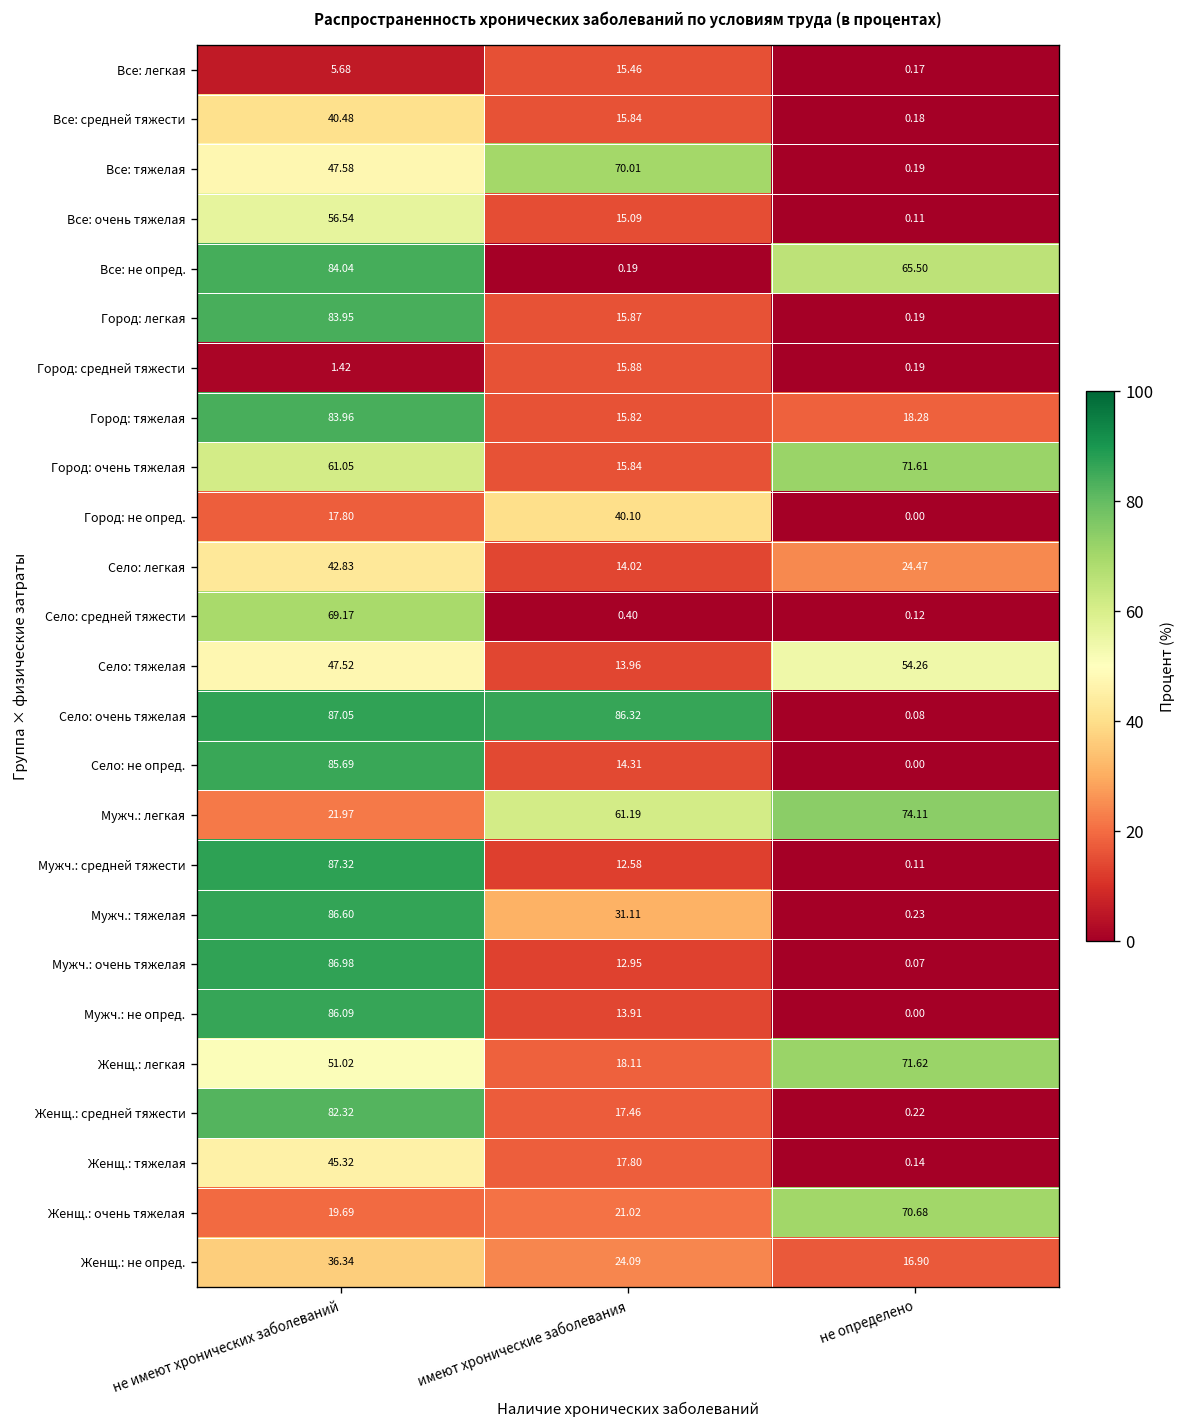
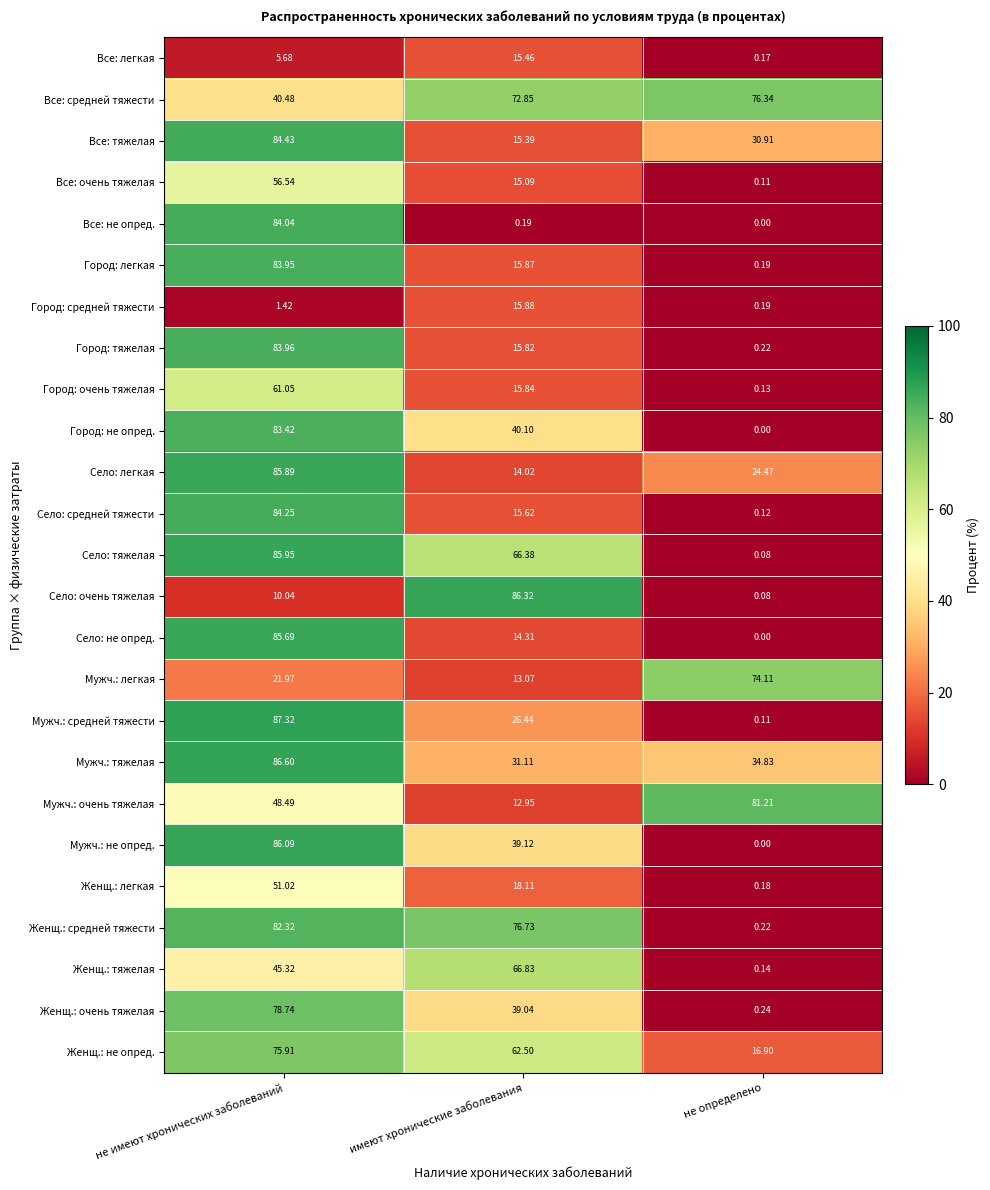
  {
    "Все: легкая": {
      "не имеют хронических заболеваний": 5.68,
      "имеют хронические заболевания": 15.46,
      "не определено": 0.17
    },
    "Все: средней тяжести": {
      "не имеют хронических заболеваний": 40.48,
-     "имеют хронические заболевания": 15.84,
-     "не определено": 0.18
+     "имеют хронические заболевания": 72.85,
+     "не определено": 76.34
    },
    "Все: тяжелая": {
-     "не имеют хронических заболеваний": 47.58,
-     "имеют хронические заболевания": 70.01,
-     "не определено": 0.19
+     "не имеют хронических заболеваний": 84.43,
+     "имеют хронические заболевания": 15.39,
+     "не определено": 30.91
    },
    "Все: очень тяжелая": {
      "не имеют хронических заболеваний": 56.54,
      "имеют хронические заболевания": 15.09,
      "не определено": 0.11
    },
    "Все: не опред.": {
      "не имеют хронических заболеваний": 84.04,
      "имеют хронические заболевания": 0.19,
-     "не определено": 65.50
+     "не определено": 0.00
    },
    "Город: легкая": {
      "не имеют хронических заболеваний": 83.95,
      "имеют хронические заболевания": 15.87,
      "не определено": 0.19
    },
    "Город: средней тяжести": {
      "не имеют хронических заболеваний": 1.42,
      "имеют хронические заболевания": 15.88,
      "не определено": 0.19
    },
    "Город: тяжелая": {
      "не имеют хронических заболеваний": 83.96,
      "имеют хронические заболевания": 15.82,
-     "не определено": 18.28
+     "не определено": 0.22
    },
    "Город: очень тяжелая": {
      "не имеют хронических заболеваний": 61.05,
      "имеют хронические заболевания": 15.84,
-     "не определено": 71.61
+     "не определено": 0.13
    },
    "Город: не опред.": {
-     "не имеют хронических заболеваний": 17.80,
+     "не имеют хронических заболеваний": 83.42,
      "имеют хронические заболевания": 40.10,
      "не определено": 0.00
    },
    "Село: легкая": {
-     "не имеют хронических заболеваний": 42.83,
+     "не имеют хронических заболеваний": 85.89,
      "имеют хронические заболевания": 14.02,
      "не определено": 24.47
    },
    "Село: средней тяжести": {
-     "не имеют хронических заболеваний": 69.17,
-     "имеют хронические заболевания": 0.40,
+     "не имеют хронических заболеваний": 84.25,
+     "имеют хронические заболевания": 15.62,
      "не определено": 0.12
    },
    "Село: тяжелая": {
-     "не имеют хронических заболеваний": 47.52,
-     "имеют хронические заболевания": 13.96,
-     "не определено": 54.26
+     "не имеют хронических заболеваний": 85.95,
+     "имеют хронические заболевания": 66.38,
+     "не определено": 0.08
    },
    "Село: очень тяжелая": {
-     "не имеют хронических заболеваний": 87.05,
+     "не имеют хронических заболеваний": 10.04,
      "имеют хронические заболевания": 86.32,
      "не определено": 0.08
    },
    "Село: не опред.": {
      "не имеют хронических заболеваний": 85.69,
      "имеют хронические заболевания": 14.31,
      "не определено": 0.00
    },
    "Мужч.: легкая": {
      "не имеют хронических заболеваний": 21.97,
-     "имеют хронические заболевания": 61.19,
+     "имеют хронические заболевания": 13.07,
      "не определено": 74.11
    },
    "Мужч.: средней тяжести": {
      "не имеют хронических заболеваний": 87.32,
-     "имеют хронические заболевания": 12.58,
+     "имеют хронические заболевания": 26.44,
      "не определено": 0.11
    },
    "Мужч.: тяжелая": {
      "не имеют хронических заболеваний": 86.60,
      "имеют хронические заболевания": 31.11,
-     "не определено": 0.23
+     "не определено": 34.83
    },
    "Мужч.: очень тяжелая": {
-     "не имеют хронических заболеваний": 86.98,
+     "не имеют хронических заболеваний": 48.49,
      "имеют хронические заболевания": 12.95,
-     "не определено": 0.07
+     "не определено": 81.21
    },
    "Мужч.: не опред.": {
      "не имеют хронических заболеваний": 86.09,
-     "имеют хронические заболевания": 13.91,
+     "имеют хронические заболевания": 39.12,
      "не определено": 0.00
    },
    "Женщ.: легкая": {
      "не имеют хронических заболеваний": 51.02,
      "имеют хронические заболевания": 18.11,
-     "не определено": 71.62
+     "не определено": 0.18
    },
    "Женщ.: средней тяжести": {
      "не имеют хронических заболеваний": 82.32,
-     "имеют хронические заболевания": 17.46,
+     "имеют хронические заболевания": 76.73,
      "не определено": 0.22
    },
    "Женщ.: тяжелая": {
      "не имеют хронических заболеваний": 45.32,
-     "имеют хронические заболевания": 17.80,
+     "имеют хронические заболевания": 66.83,
      "не определено": 0.14
    },
    "Женщ.: очень тяжелая": {
-     "не имеют хронических заболеваний": 19.69,
-     "имеют хронические заболевания": 21.02,
-     "не определено": 70.68
+     "не имеют хронических заболеваний": 78.74,
+     "имеют хронические заболевания": 39.04,
+     "не определено": 0.24
    },
    "Женщ.: не опред.": {
-     "не имеют хронических заболеваний": 36.34,
-     "имеют хронические заболевания": 24.09,
+     "не имеют хронических заболеваний": 75.91,
+     "имеют хронические заболевания": 62.50,
      "не определено": 16.90
    }
  }
